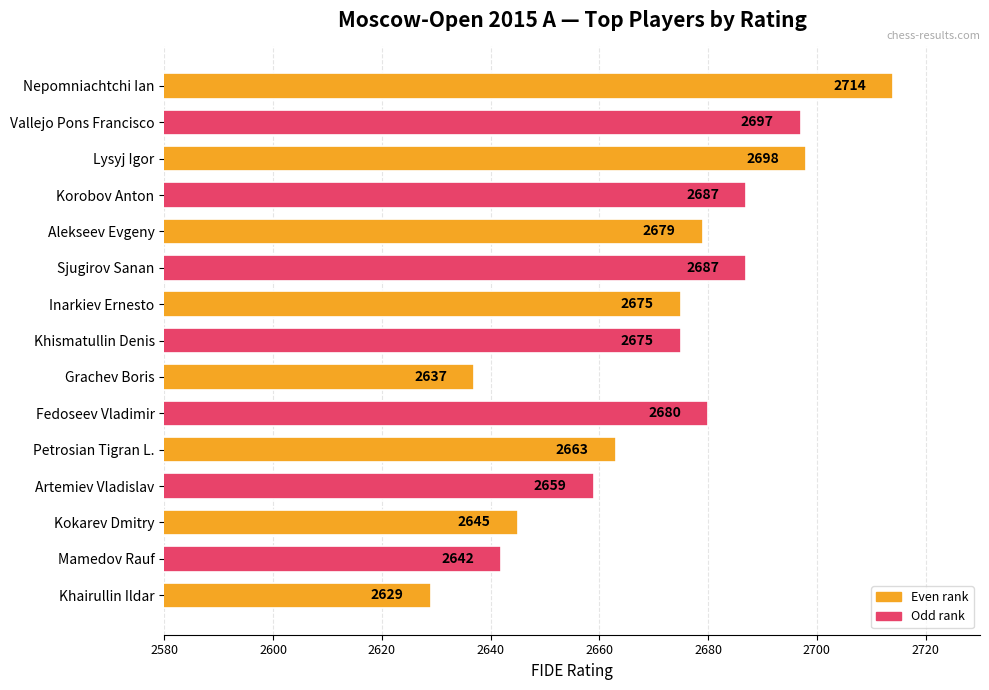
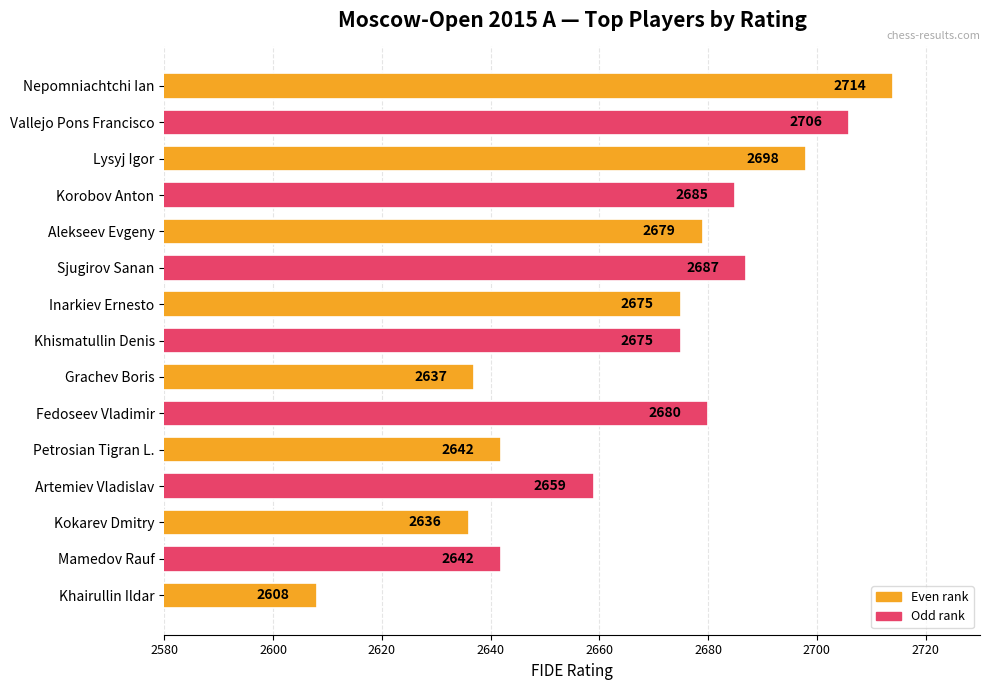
  {
    "Nepomniachtchi Ian": 2714,
-   "Vallejo Pons Francisco": 2697,
+   "Vallejo Pons Francisco": 2706,
    "Lysyj Igor": 2698,
-   "Korobov Anton": 2687,
+   "Korobov Anton": 2685,
    "Alekseev Evgeny": 2679,
    "Sjugirov Sanan": 2687,
    "Inarkiev Ernesto": 2675,
    "Khismatullin Denis": 2675,
    "Grachev Boris": 2637,
    "Fedoseev Vladimir": 2680,
-   "Petrosian Tigran L.": 2663,
+   "Petrosian Tigran L.": 2642,
    "Artemiev Vladislav": 2659,
-   "Kokarev Dmitry": 2645,
+   "Kokarev Dmitry": 2636,
    "Mamedov Rauf": 2642,
-   "Khairullin Ildar": 2629
+   "Khairullin Ildar": 2608
  }
